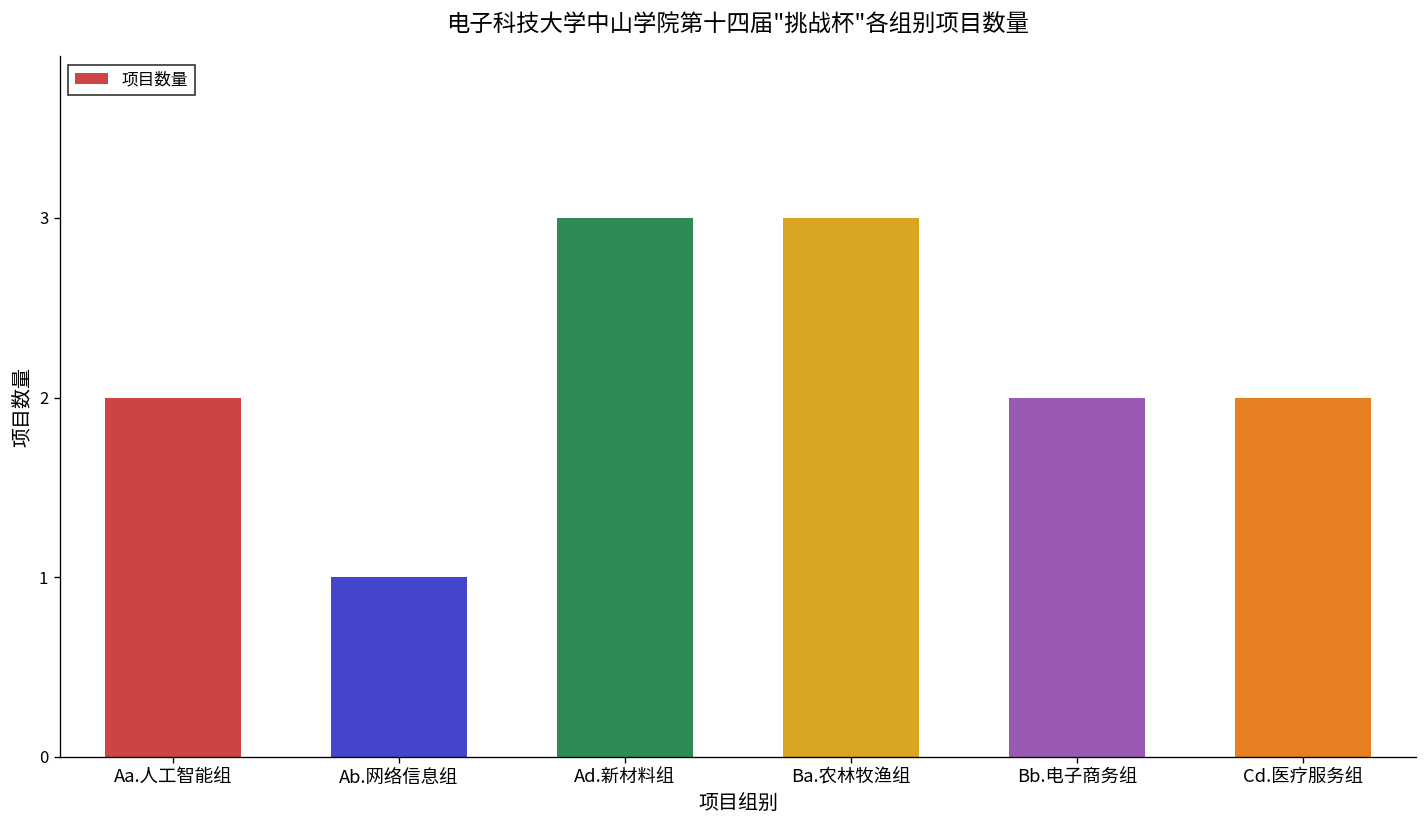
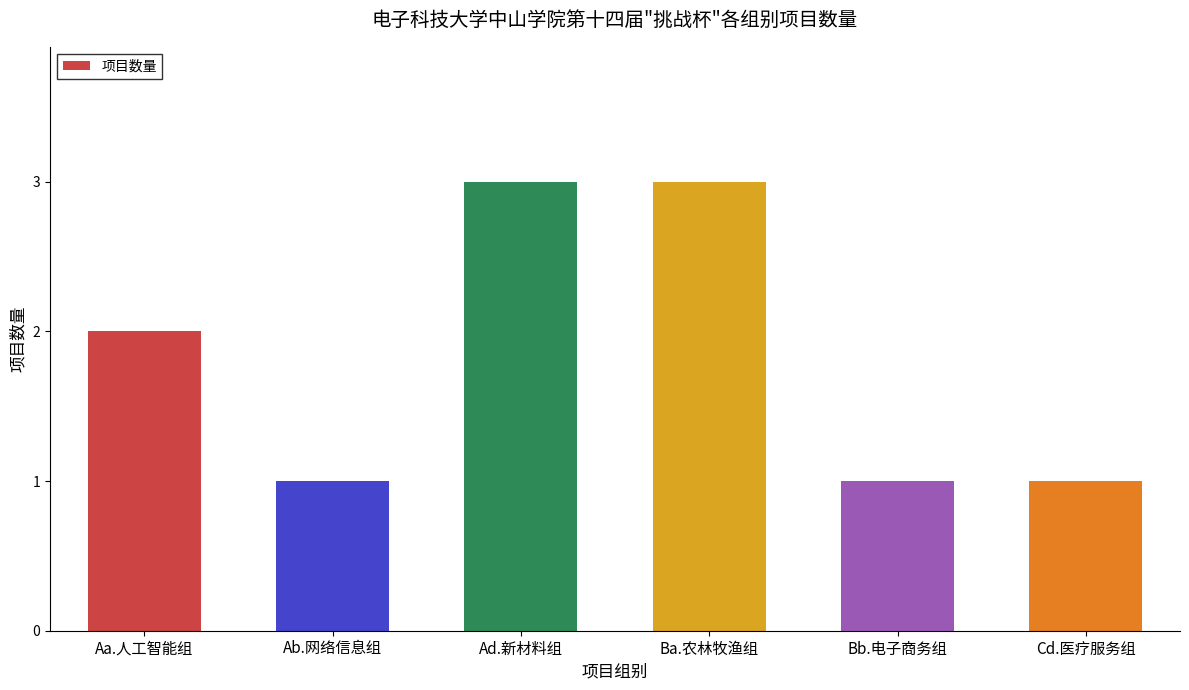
  {
    "Aa.人工智能组": 2,
    "Ab.网络信息组": 1,
    "Ad.新材料组": 3,
    "Ba.农林牧渔组": 3,
-   "Bb.电子商务组": 2,
-   "Cd.医疗服务组": 2
+   "Bb.电子商务组": 1,
+   "Cd.医疗服务组": 1
  }
